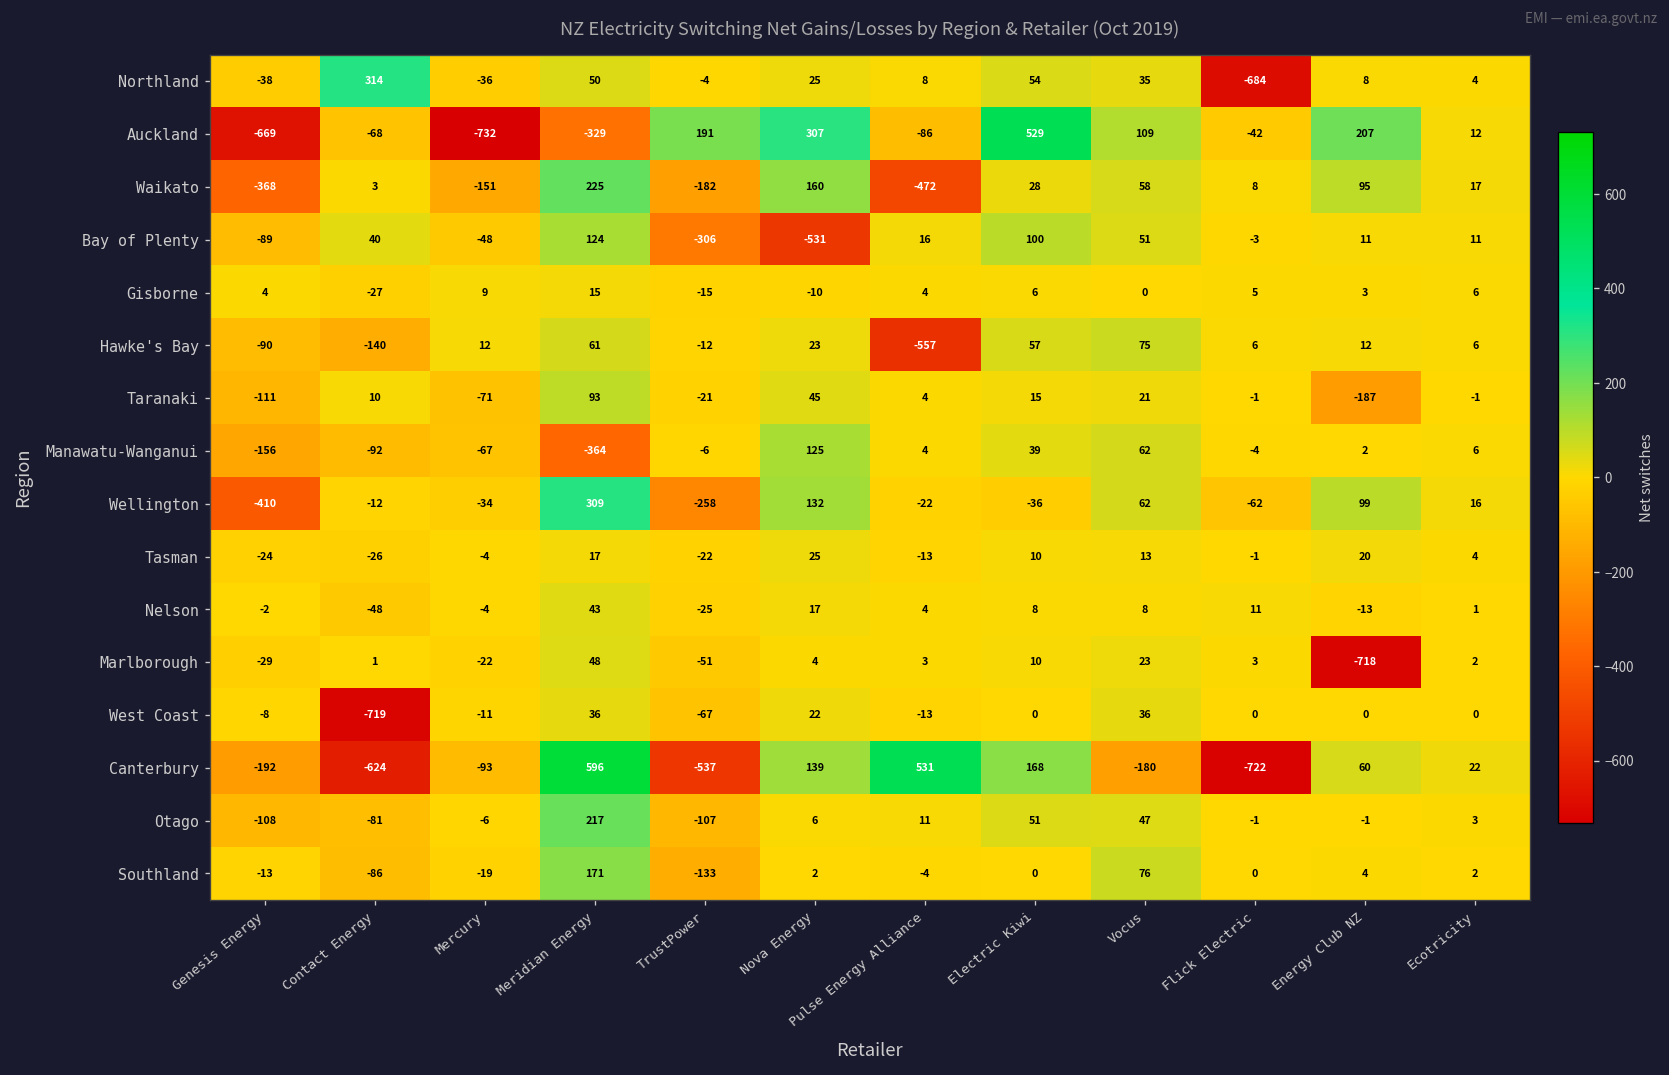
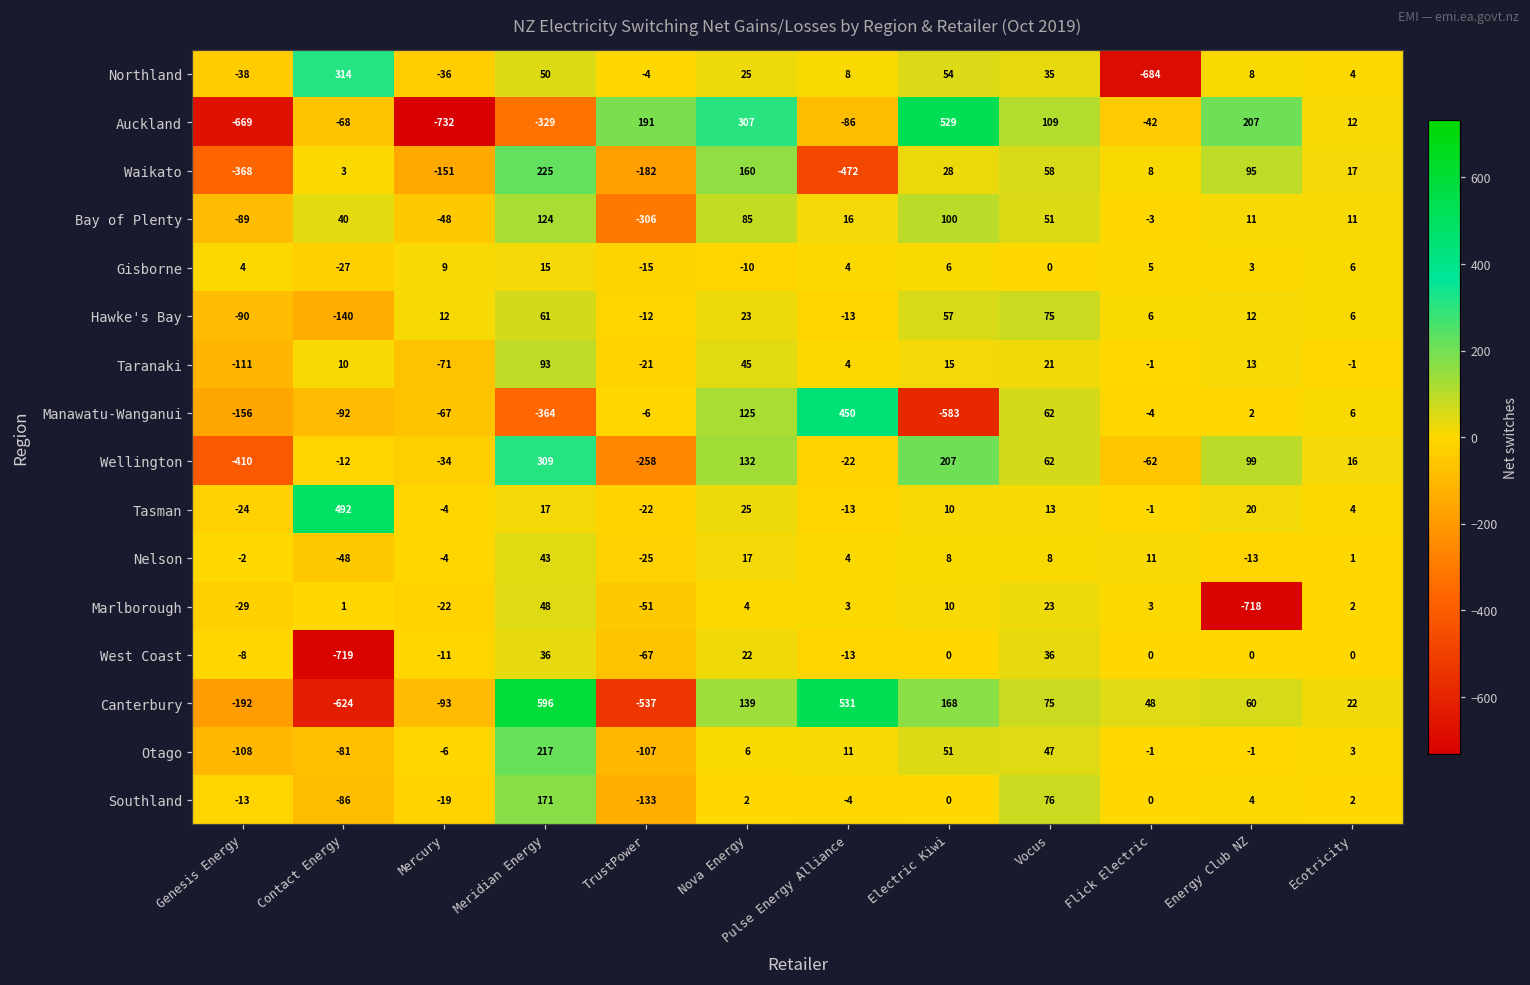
  {
    "Northland": {
      "Genesis Energy": -38,
      "Contact Energy": 314,
      "Mercury": -36,
      "Meridian Energy": 50,
      "TrustPower": -4,
      "Nova Energy": 25,
      "Pulse Energy Alliance": 8,
      "Electric Kiwi": 54,
      "Vocus": 35,
      "Flick Electric": -684,
      "Energy Club NZ": 8,
      "Ecotricity": 4
    },
    "Auckland": {
      "Genesis Energy": -669,
      "Contact Energy": -68,
      "Mercury": -732,
      "Meridian Energy": -329,
      "TrustPower": 191,
      "Nova Energy": 307,
      "Pulse Energy Alliance": -86,
      "Electric Kiwi": 529,
      "Vocus": 109,
      "Flick Electric": -42,
      "Energy Club NZ": 207,
      "Ecotricity": 12
    },
    "Waikato": {
      "Genesis Energy": -368,
      "Contact Energy": 3,
      "Mercury": -151,
      "Meridian Energy": 225,
      "TrustPower": -182,
      "Nova Energy": 160,
      "Pulse Energy Alliance": -472,
      "Electric Kiwi": 28,
      "Vocus": 58,
      "Flick Electric": 8,
      "Energy Club NZ": 95,
      "Ecotricity": 17
    },
    "Bay of Plenty": {
      "Genesis Energy": -89,
      "Contact Energy": 40,
      "Mercury": -48,
      "Meridian Energy": 124,
      "TrustPower": -306,
-     "Nova Energy": -531,
+     "Nova Energy": 85,
      "Pulse Energy Alliance": 16,
      "Electric Kiwi": 100,
      "Vocus": 51,
      "Flick Electric": -3,
      "Energy Club NZ": 11,
      "Ecotricity": 11
    },
    "Gisborne": {
      "Genesis Energy": 4,
      "Contact Energy": -27,
      "Mercury": 9,
      "Meridian Energy": 15,
      "TrustPower": -15,
      "Nova Energy": -10,
      "Pulse Energy Alliance": 4,
      "Electric Kiwi": 6,
      "Vocus": 0,
      "Flick Electric": 5,
      "Energy Club NZ": 3,
      "Ecotricity": 6
    },
    "Hawke's Bay": {
      "Genesis Energy": -90,
      "Contact Energy": -140,
      "Mercury": 12,
      "Meridian Energy": 61,
      "TrustPower": -12,
      "Nova Energy": 23,
-     "Pulse Energy Alliance": -557,
+     "Pulse Energy Alliance": -13,
      "Electric Kiwi": 57,
      "Vocus": 75,
      "Flick Electric": 6,
      "Energy Club NZ": 12,
      "Ecotricity": 6
    },
    "Taranaki": {
      "Genesis Energy": -111,
      "Contact Energy": 10,
      "Mercury": -71,
      "Meridian Energy": 93,
      "TrustPower": -21,
      "Nova Energy": 45,
      "Pulse Energy Alliance": 4,
      "Electric Kiwi": 15,
      "Vocus": 21,
      "Flick Electric": -1,
-     "Energy Club NZ": -187,
+     "Energy Club NZ": 13,
      "Ecotricity": -1
    },
    "Manawatu-Wanganui": {
      "Genesis Energy": -156,
      "Contact Energy": -92,
      "Mercury": -67,
      "Meridian Energy": -364,
      "TrustPower": -6,
      "Nova Energy": 125,
-     "Pulse Energy Alliance": 4,
-     "Electric Kiwi": 39,
+     "Pulse Energy Alliance": 450,
+     "Electric Kiwi": -583,
      "Vocus": 62,
      "Flick Electric": -4,
      "Energy Club NZ": 2,
      "Ecotricity": 6
    },
    "Wellington": {
      "Genesis Energy": -410,
      "Contact Energy": -12,
      "Mercury": -34,
      "Meridian Energy": 309,
      "TrustPower": -258,
      "Nova Energy": 132,
      "Pulse Energy Alliance": -22,
-     "Electric Kiwi": -36,
+     "Electric Kiwi": 207,
      "Vocus": 62,
      "Flick Electric": -62,
      "Energy Club NZ": 99,
      "Ecotricity": 16
    },
    "Tasman": {
      "Genesis Energy": -24,
-     "Contact Energy": -26,
+     "Contact Energy": 492,
      "Mercury": -4,
      "Meridian Energy": 17,
      "TrustPower": -22,
      "Nova Energy": 25,
      "Pulse Energy Alliance": -13,
      "Electric Kiwi": 10,
      "Vocus": 13,
      "Flick Electric": -1,
      "Energy Club NZ": 20,
      "Ecotricity": 4
    },
    "Nelson": {
      "Genesis Energy": -2,
      "Contact Energy": -48,
      "Mercury": -4,
      "Meridian Energy": 43,
      "TrustPower": -25,
      "Nova Energy": 17,
      "Pulse Energy Alliance": 4,
      "Electric Kiwi": 8,
      "Vocus": 8,
      "Flick Electric": 11,
      "Energy Club NZ": -13,
      "Ecotricity": 1
    },
    "Marlborough": {
      "Genesis Energy": -29,
      "Contact Energy": 1,
      "Mercury": -22,
      "Meridian Energy": 48,
      "TrustPower": -51,
      "Nova Energy": 4,
      "Pulse Energy Alliance": 3,
      "Electric Kiwi": 10,
      "Vocus": 23,
      "Flick Electric": 3,
      "Energy Club NZ": -718,
      "Ecotricity": 2
    },
    "West Coast": {
      "Genesis Energy": -8,
      "Contact Energy": -719,
      "Mercury": -11,
      "Meridian Energy": 36,
      "TrustPower": -67,
      "Nova Energy": 22,
      "Pulse Energy Alliance": -13,
      "Electric Kiwi": 0,
      "Vocus": 36,
      "Flick Electric": 0,
      "Energy Club NZ": 0,
      "Ecotricity": 0
    },
    "Canterbury": {
      "Genesis Energy": -192,
      "Contact Energy": -624,
      "Mercury": -93,
      "Meridian Energy": 596,
      "TrustPower": -537,
      "Nova Energy": 139,
      "Pulse Energy Alliance": 531,
      "Electric Kiwi": 168,
-     "Vocus": -180,
-     "Flick Electric": -722,
+     "Vocus": 75,
+     "Flick Electric": 48,
      "Energy Club NZ": 60,
      "Ecotricity": 22
    },
    "Otago": {
      "Genesis Energy": -108,
      "Contact Energy": -81,
      "Mercury": -6,
      "Meridian Energy": 217,
      "TrustPower": -107,
      "Nova Energy": 6,
      "Pulse Energy Alliance": 11,
      "Electric Kiwi": 51,
      "Vocus": 47,
      "Flick Electric": -1,
      "Energy Club NZ": -1,
      "Ecotricity": 3
    },
    "Southland": {
      "Genesis Energy": -13,
      "Contact Energy": -86,
      "Mercury": -19,
      "Meridian Energy": 171,
      "TrustPower": -133,
      "Nova Energy": 2,
      "Pulse Energy Alliance": -4,
      "Electric Kiwi": 0,
      "Vocus": 76,
      "Flick Electric": 0,
      "Energy Club NZ": 4,
      "Ecotricity": 2
    }
  }
